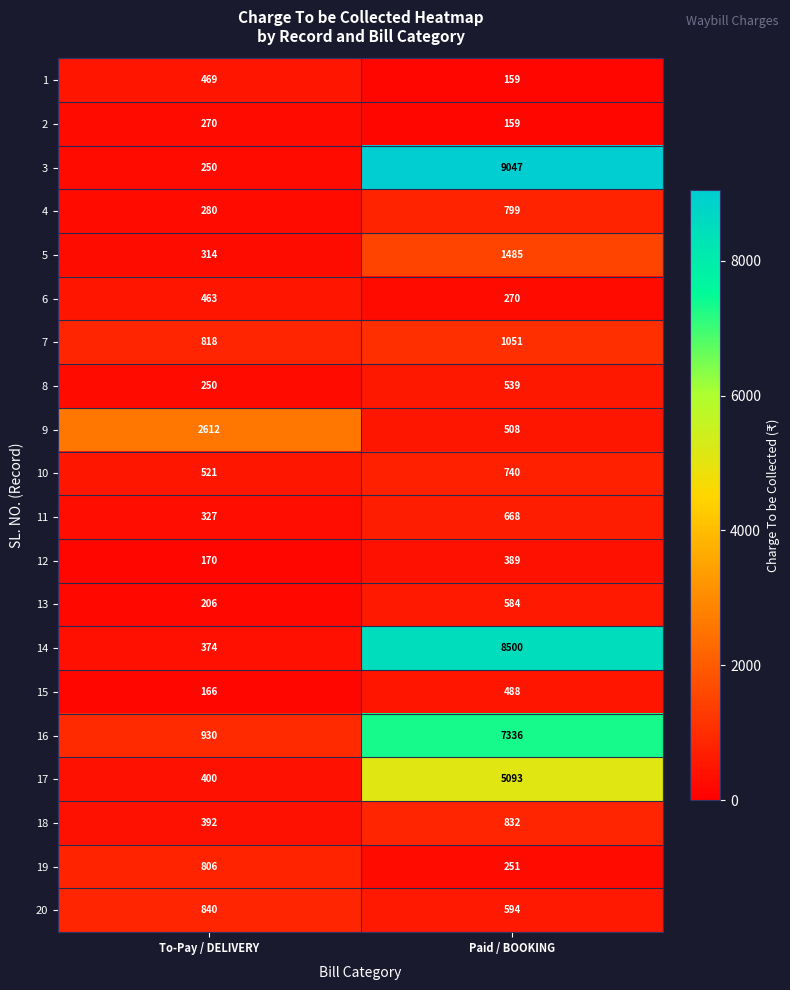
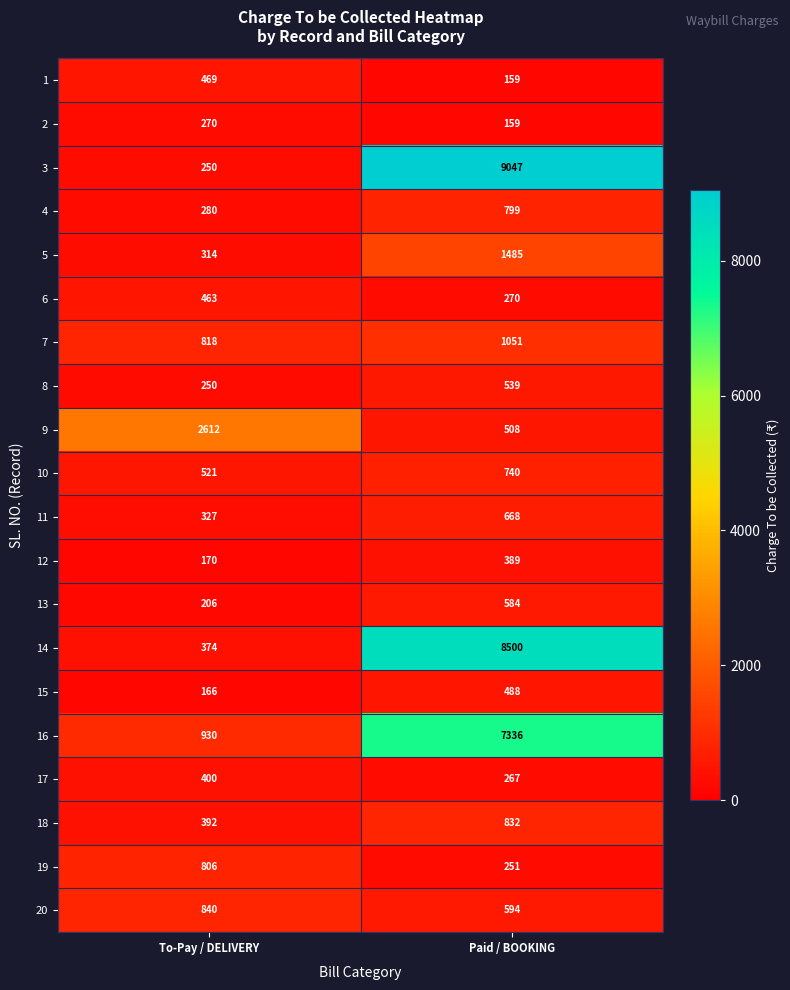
  {
    "1": {
      "To-Pay / DELIVERY": 469,
      "Paid / BOOKING": 159
    },
    "2": {
      "To-Pay / DELIVERY": 270,
      "Paid / BOOKING": 159
    },
    "3": {
      "To-Pay / DELIVERY": 250,
      "Paid / BOOKING": 9047
    },
    "4": {
      "To-Pay / DELIVERY": 280,
      "Paid / BOOKING": 799
    },
    "5": {
      "To-Pay / DELIVERY": 314,
      "Paid / BOOKING": 1485
    },
    "6": {
      "To-Pay / DELIVERY": 463,
      "Paid / BOOKING": 270
    },
    "7": {
      "To-Pay / DELIVERY": 818,
      "Paid / BOOKING": 1051
    },
    "8": {
      "To-Pay / DELIVERY": 250,
      "Paid / BOOKING": 539
    },
    "9": {
      "To-Pay / DELIVERY": 2612,
      "Paid / BOOKING": 508
    },
    "10": {
      "To-Pay / DELIVERY": 521,
      "Paid / BOOKING": 740
    },
    "11": {
      "To-Pay / DELIVERY": 327,
      "Paid / BOOKING": 668
    },
    "12": {
      "To-Pay / DELIVERY": 170,
      "Paid / BOOKING": 389
    },
    "13": {
      "To-Pay / DELIVERY": 206,
      "Paid / BOOKING": 584
    },
    "14": {
      "To-Pay / DELIVERY": 374,
      "Paid / BOOKING": 8500
    },
    "15": {
      "To-Pay / DELIVERY": 166,
      "Paid / BOOKING": 488
    },
    "16": {
      "To-Pay / DELIVERY": 930,
      "Paid / BOOKING": 7336
    },
    "17": {
      "To-Pay / DELIVERY": 400,
-     "Paid / BOOKING": 5093
+     "Paid / BOOKING": 267
    },
    "18": {
      "To-Pay / DELIVERY": 392,
      "Paid / BOOKING": 832
    },
    "19": {
      "To-Pay / DELIVERY": 806,
      "Paid / BOOKING": 251
    },
    "20": {
      "To-Pay / DELIVERY": 840,
      "Paid / BOOKING": 594
    }
  }
